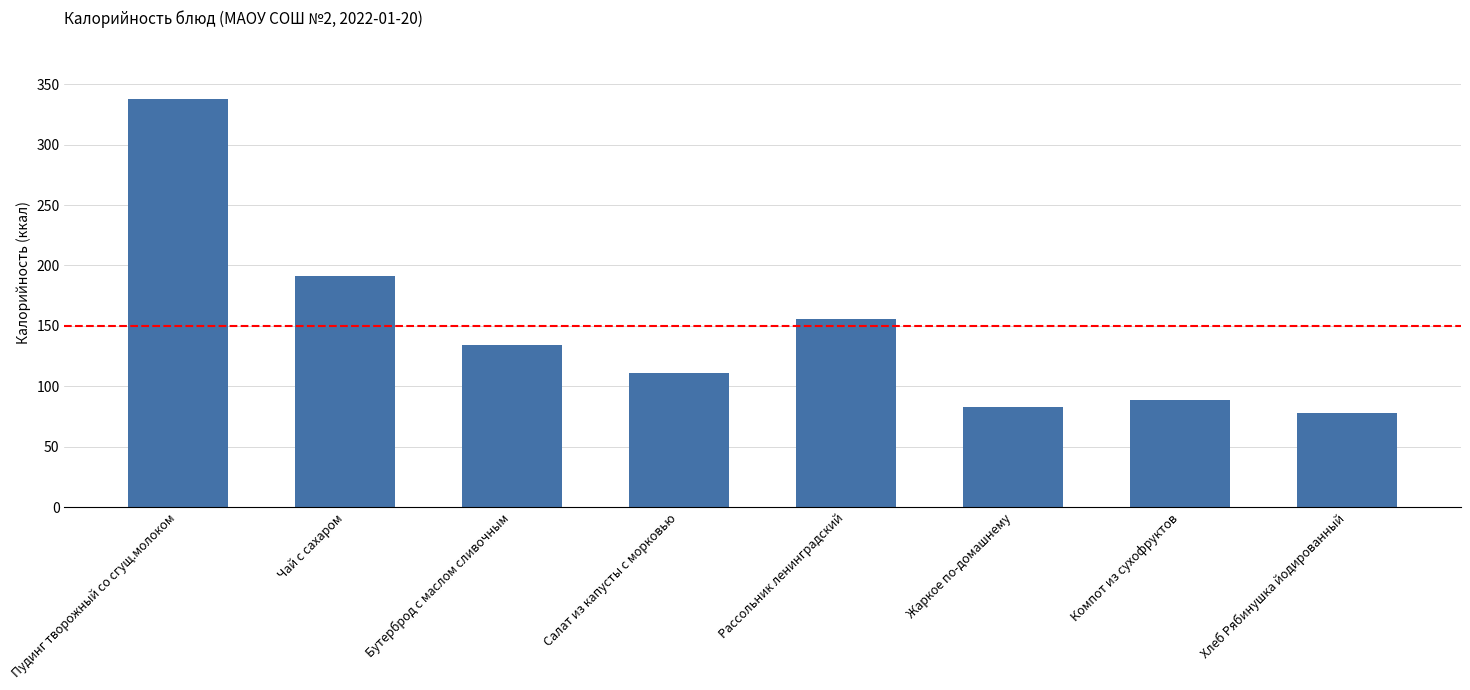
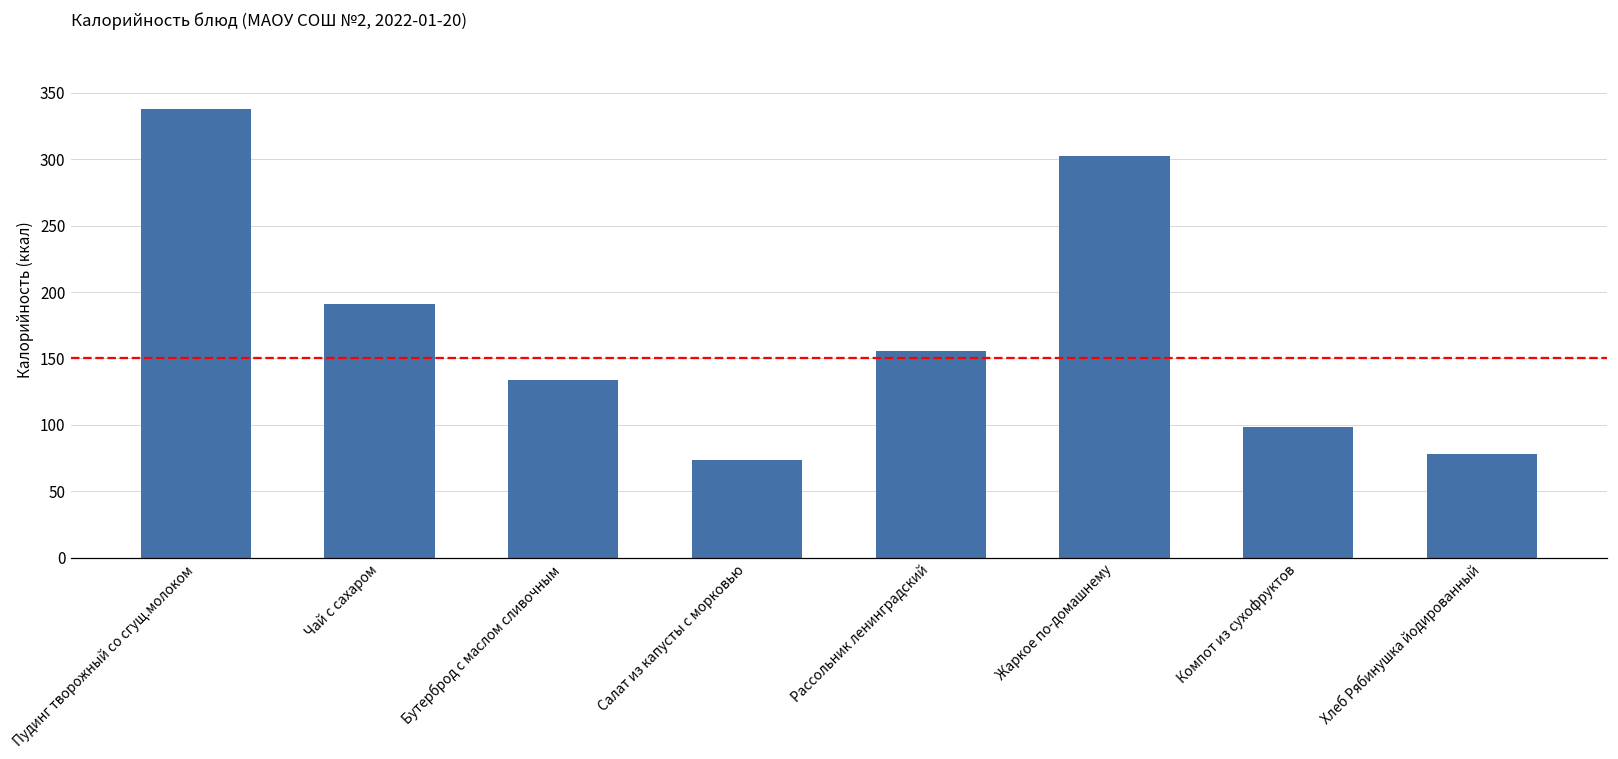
  {
    "Пудинг творожный со сгущ.молоком": 338,
    "Чай с сахаром": 191,
    "Бутерброд с маслом сливочным": 134,
-   "Салат из капусты с морковью": 111,
+   "Салат из капусты с морковью": 73,
    "Рассольник ленинградский": 155,
-   "Жаркое по-домашнему": 83,
-   "Компот из сухофруктов": 89,
+   "Жаркое по-домашнему": 303,
+   "Компот из сухофруктов": 98,
    "Хлеб Рябинушка йодированный": 78
  }
